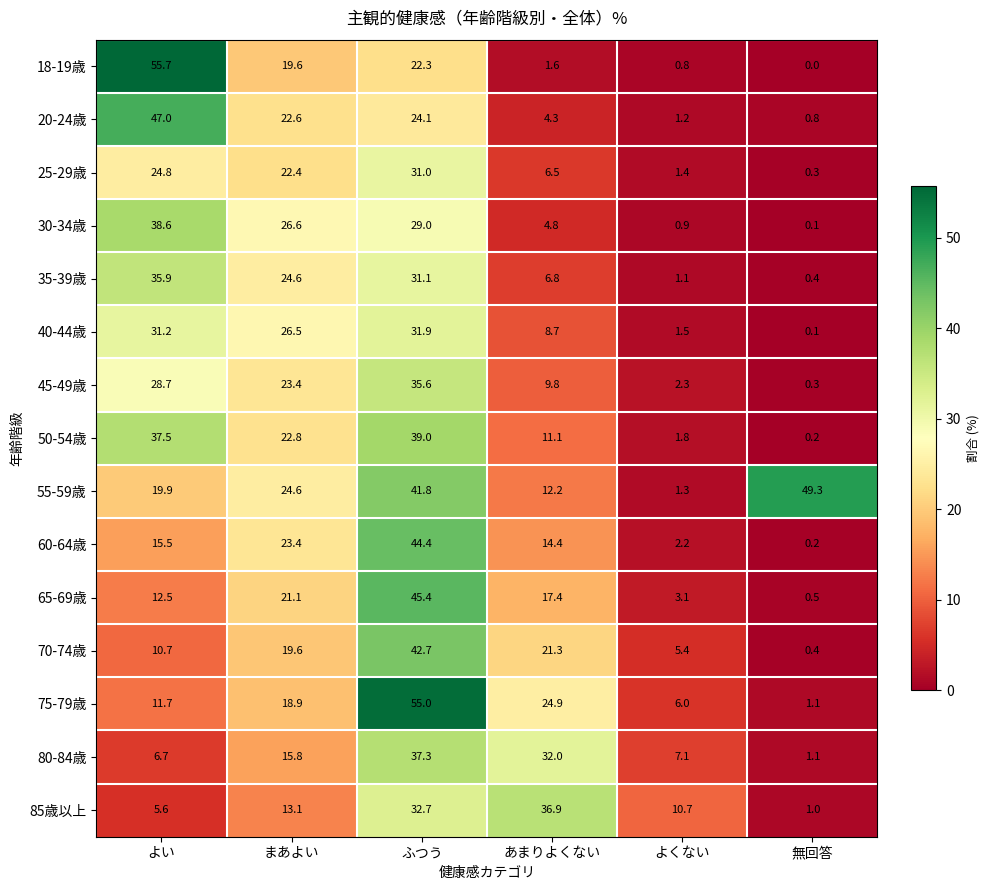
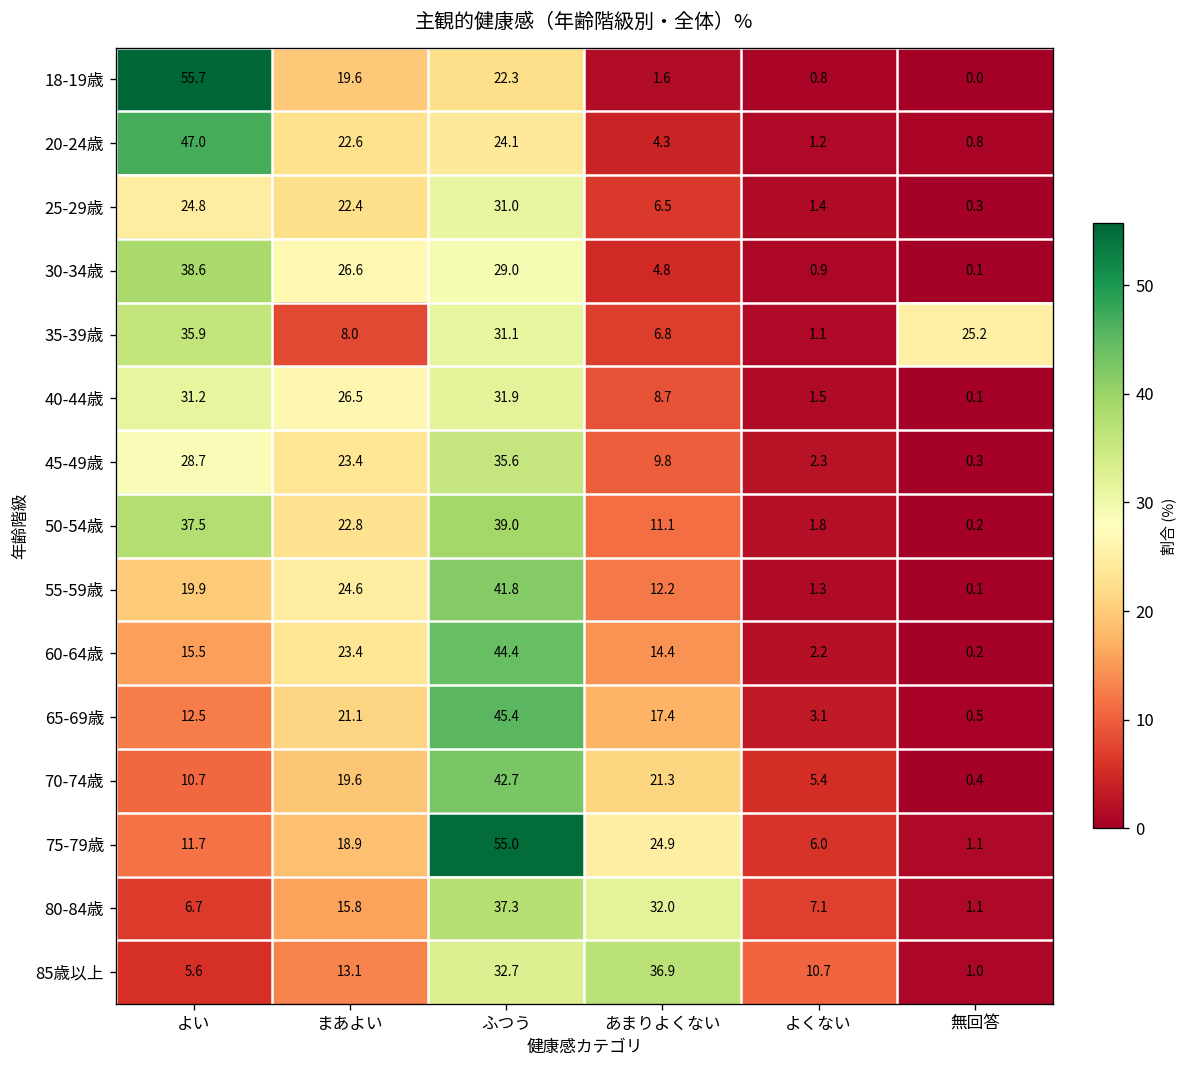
  {
    "18-19歳": {
      "よい": 55.7,
      "まあよい": 19.6,
      "ふつう": 22.3,
      "あまりよくない": 1.6,
      "よくない": 0.8,
      "無回答": 0.0
    },
    "20-24歳": {
      "よい": 47.0,
      "まあよい": 22.6,
      "ふつう": 24.1,
      "あまりよくない": 4.3,
      "よくない": 1.2,
      "無回答": 0.8
    },
    "25-29歳": {
      "よい": 24.8,
      "まあよい": 22.4,
      "ふつう": 31.0,
      "あまりよくない": 6.5,
      "よくない": 1.4,
      "無回答": 0.3
    },
    "30-34歳": {
      "よい": 38.6,
      "まあよい": 26.6,
      "ふつう": 29.0,
      "あまりよくない": 4.8,
      "よくない": 0.9,
      "無回答": 0.1
    },
    "35-39歳": {
      "よい": 35.9,
-     "まあよい": 24.6,
+     "まあよい": 8.0,
      "ふつう": 31.1,
      "あまりよくない": 6.8,
      "よくない": 1.1,
-     "無回答": 0.4
+     "無回答": 25.2
    },
    "40-44歳": {
      "よい": 31.2,
      "まあよい": 26.5,
      "ふつう": 31.9,
      "あまりよくない": 8.7,
      "よくない": 1.5,
      "無回答": 0.1
    },
    "45-49歳": {
      "よい": 28.7,
      "まあよい": 23.4,
      "ふつう": 35.6,
      "あまりよくない": 9.8,
      "よくない": 2.3,
      "無回答": 0.3
    },
    "50-54歳": {
      "よい": 37.5,
      "まあよい": 22.8,
      "ふつう": 39.0,
      "あまりよくない": 11.1,
      "よくない": 1.8,
      "無回答": 0.2
    },
    "55-59歳": {
      "よい": 19.9,
      "まあよい": 24.6,
      "ふつう": 41.8,
      "あまりよくない": 12.2,
      "よくない": 1.3,
-     "無回答": 49.3
+     "無回答": 0.1
    },
    "60-64歳": {
      "よい": 15.5,
      "まあよい": 23.4,
      "ふつう": 44.4,
      "あまりよくない": 14.4,
      "よくない": 2.2,
      "無回答": 0.2
    },
    "65-69歳": {
      "よい": 12.5,
      "まあよい": 21.1,
      "ふつう": 45.4,
      "あまりよくない": 17.4,
      "よくない": 3.1,
      "無回答": 0.5
    },
    "70-74歳": {
      "よい": 10.7,
      "まあよい": 19.6,
      "ふつう": 42.7,
      "あまりよくない": 21.3,
      "よくない": 5.4,
      "無回答": 0.4
    },
    "75-79歳": {
      "よい": 11.7,
      "まあよい": 18.9,
      "ふつう": 55.0,
      "あまりよくない": 24.9,
      "よくない": 6.0,
      "無回答": 1.1
    },
    "80-84歳": {
      "よい": 6.7,
      "まあよい": 15.8,
      "ふつう": 37.3,
      "あまりよくない": 32.0,
      "よくない": 7.1,
      "無回答": 1.1
    },
    "85歳以上": {
      "よい": 5.6,
      "まあよい": 13.1,
      "ふつう": 32.7,
      "あまりよくない": 36.9,
      "よくない": 10.7,
      "無回答": 1.0
    }
  }
